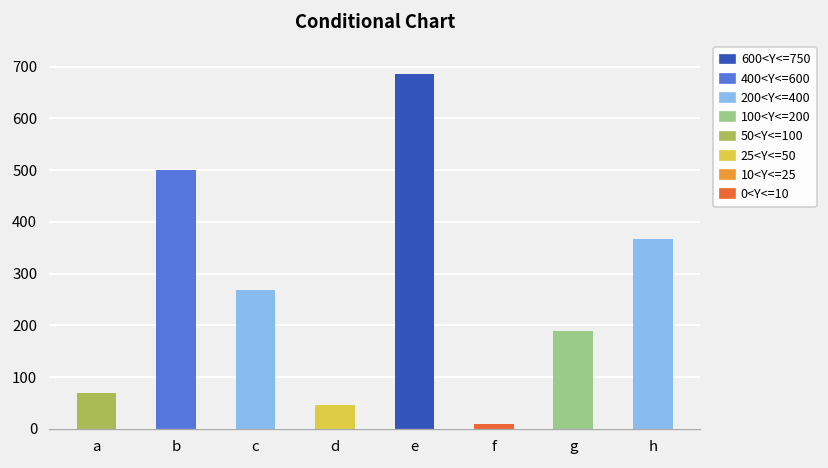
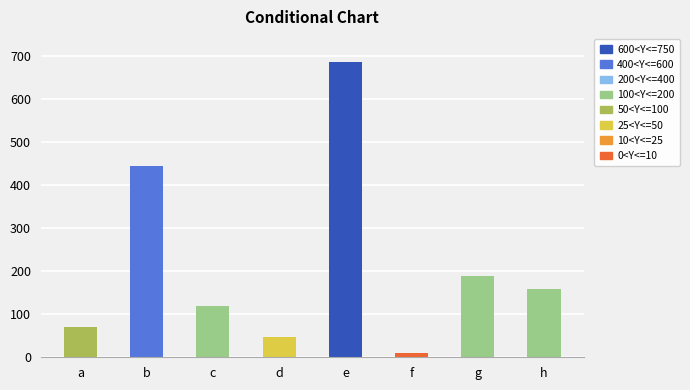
  {
    "a": 70,
-   "b": 500,
-   "c": 270,
+   "b": 450,
+   "c": 120,
    "d": 50,
    "e": 690,
    "f": 10,
    "g": 190,
-   "h": 370
+   "h": 160
  }
